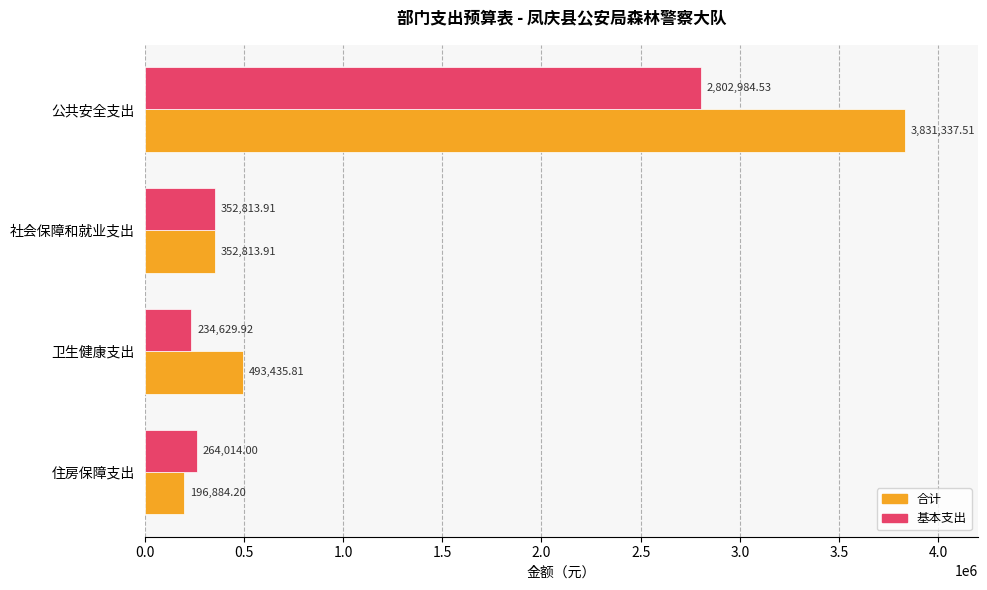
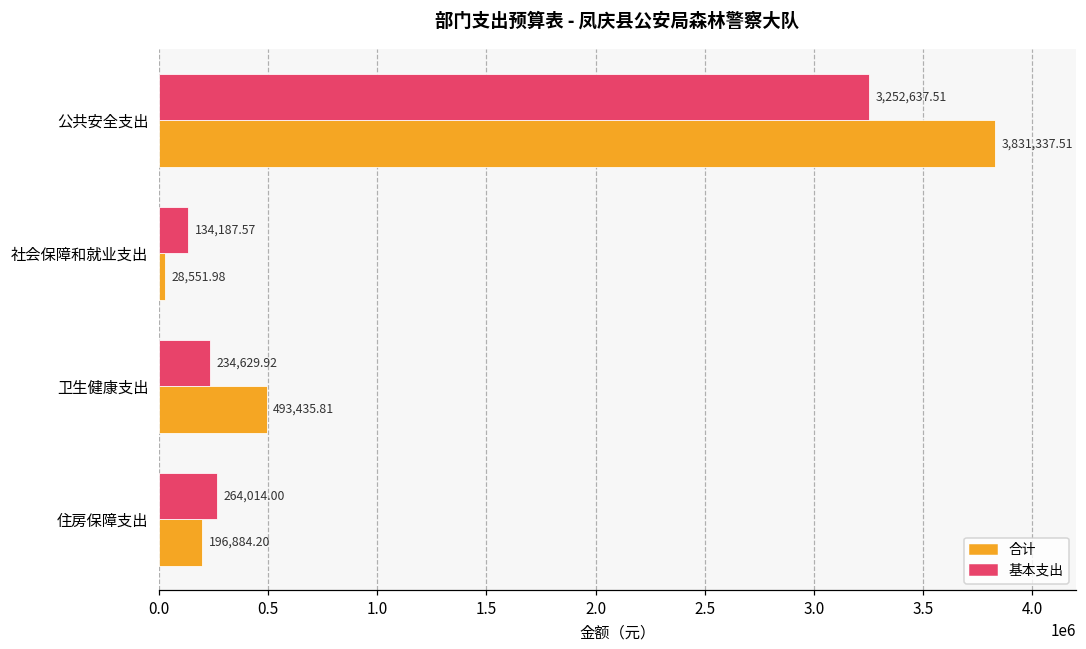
  {
    "合计": {
      "公共安全支出": "3,831,337.51",
-     "社会保障和就业支出": "352,813.91",
+     "社会保障和就业支出": "28,551.98",
      "卫生健康支出": "493,435.81",
      "住房保障支出": "196,884.20"
    },
    "基本支出": {
-     "公共安全支出": "2,802,984.53",
-     "社会保障和就业支出": "352,813.91",
+     "公共安全支出": "3,252,637.51",
+     "社会保障和就业支出": "134,187.57",
      "卫生健康支出": "234,629.92",
      "住房保障支出": "264,014.00"
    }
  }
